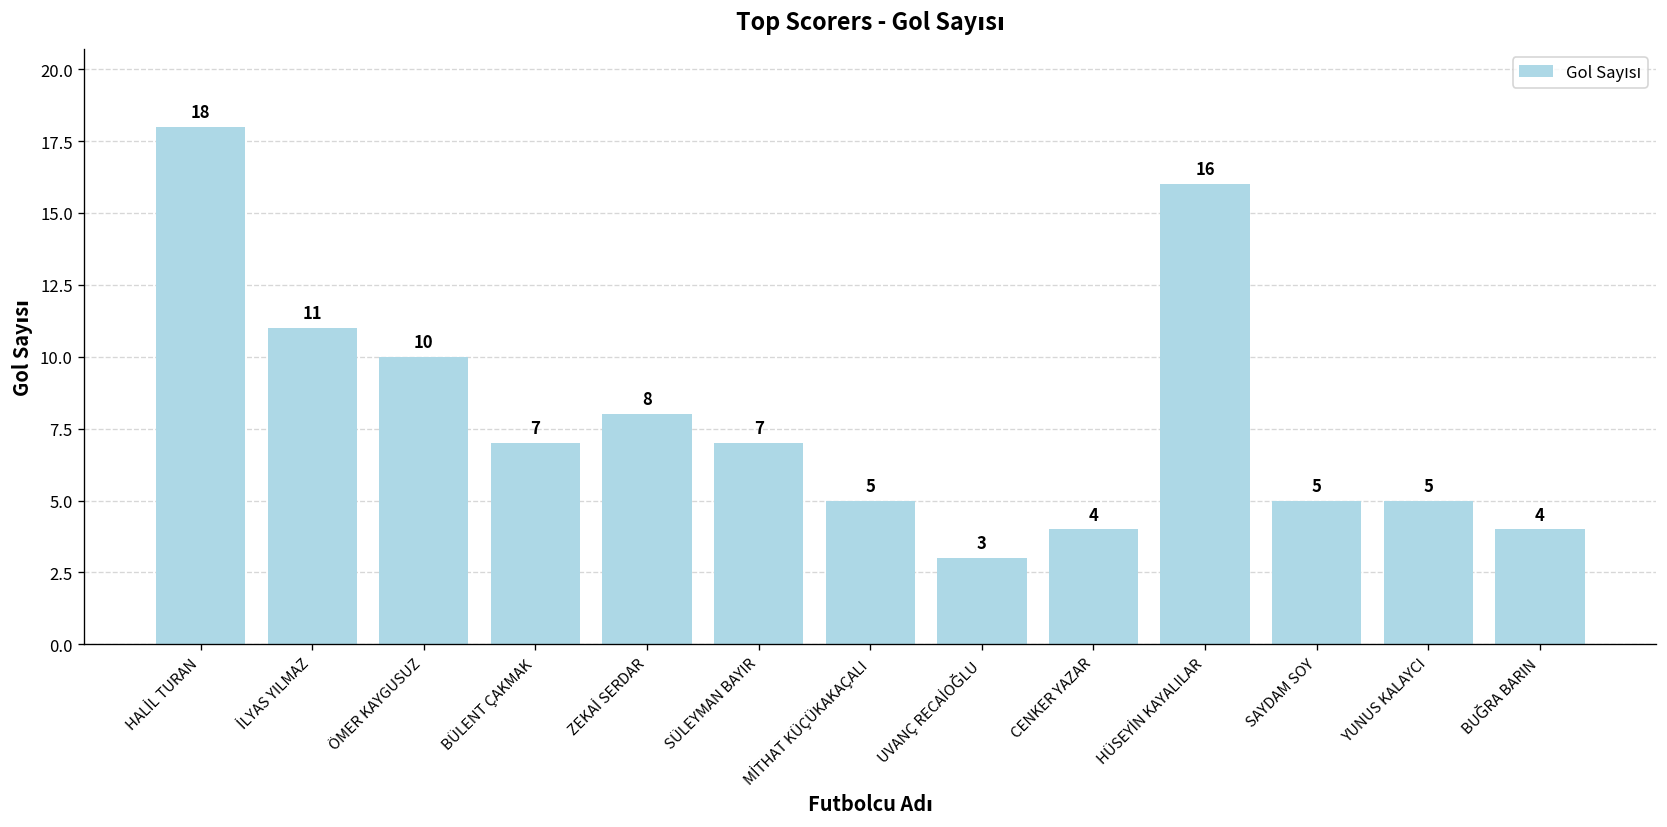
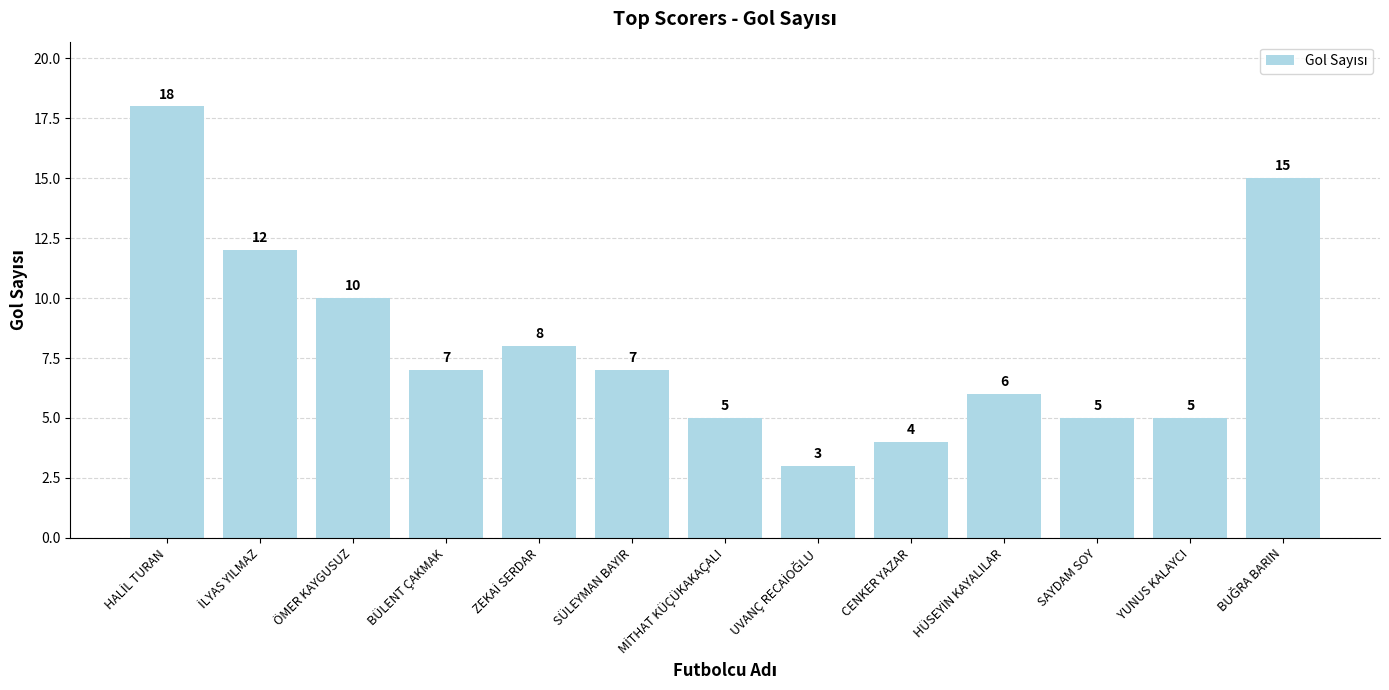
  {
    "HALİL TURAN": 18,
-   "İLYAS YILMAZ": 11,
+   "İLYAS YILMAZ": 12,
    "ÖMER KAYGUSUZ": 10,
    "BÜLENT ÇAKMAK": 7,
    "ZEKAİ SERDAR": 8,
    "SÜLEYMAN BAYIR": 7,
    "MİTHAT KÜÇÜKAKAÇALI": 5,
    "UVANÇ RECAİOĞLU": 3,
    "CENKER YAZAR": 4,
-   "HÜSEYİN KAYALILAR": 16,
+   "HÜSEYİN KAYALILAR": 6,
    "SAYDAM SOY": 5,
    "YUNUS KALAYCI": 5,
-   "BUĞRA BARIN": 4
+   "BUĞRA BARIN": 15
  }
